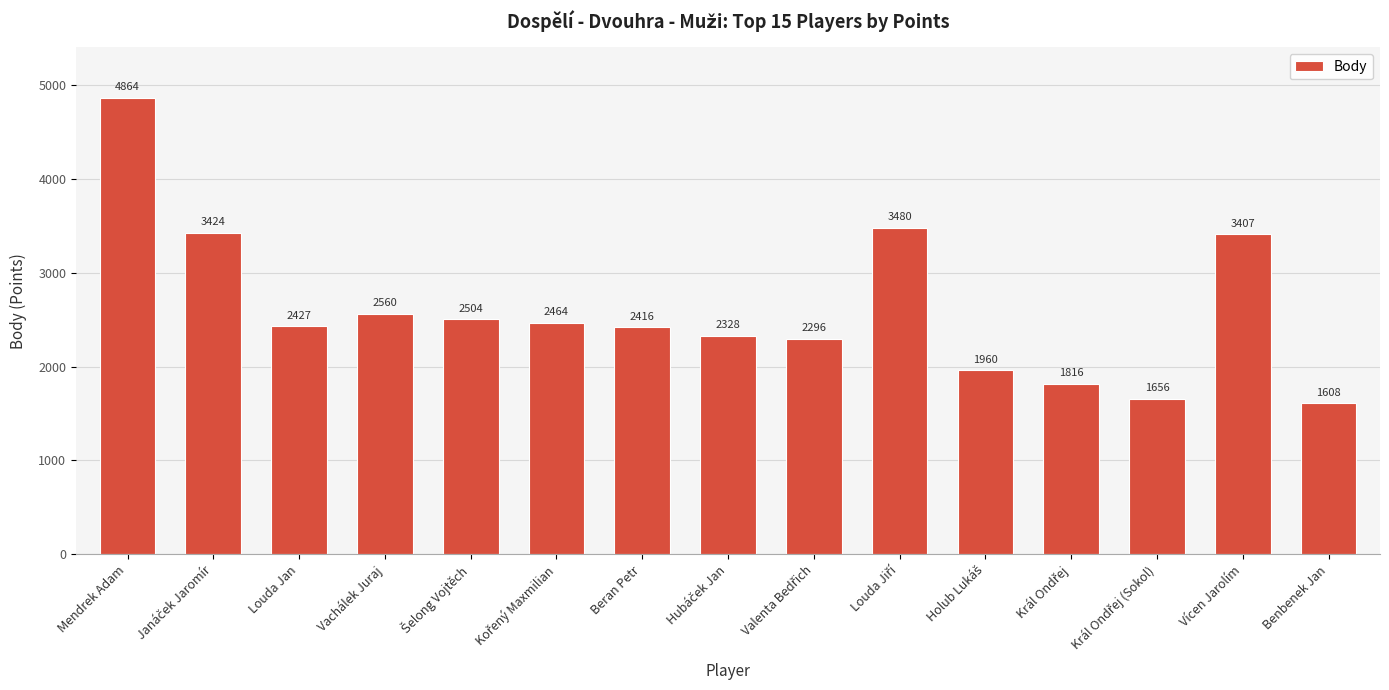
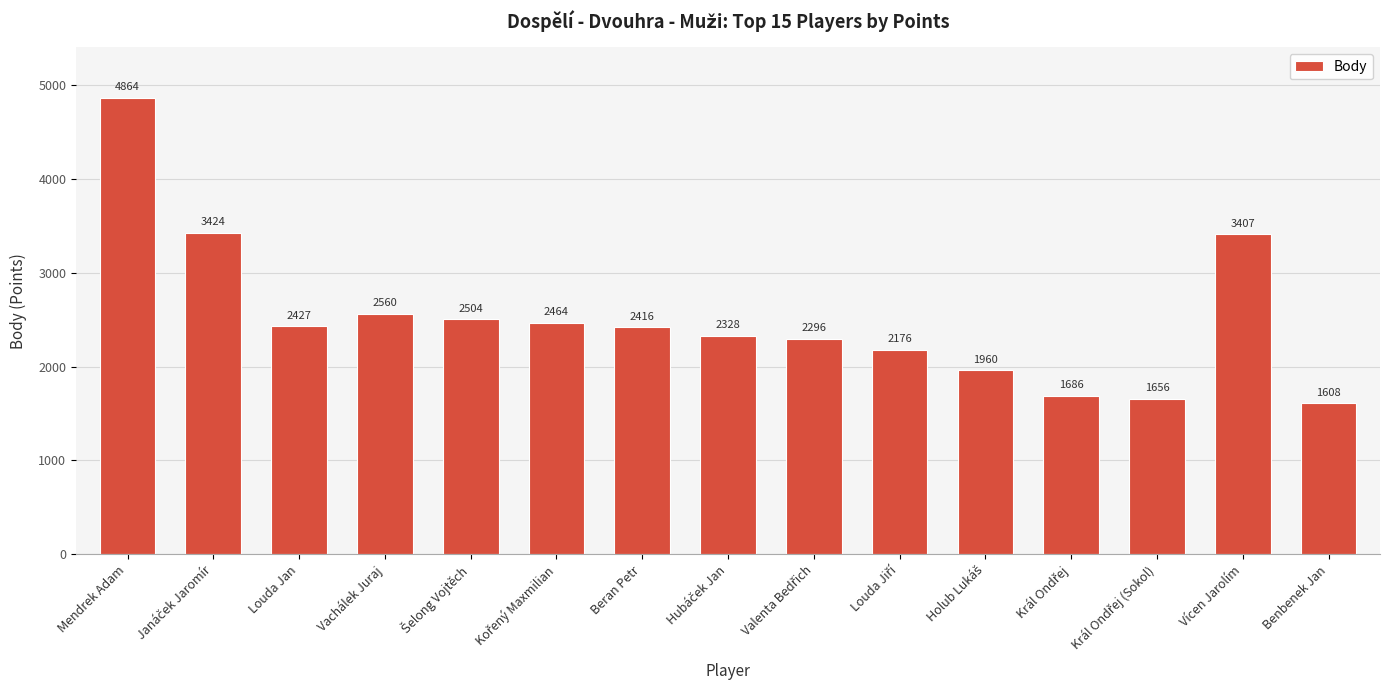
  {
    "Mendrek Adam": 4864,
    "Janáček Jaromír": 3424,
    "Louda Jan": 2427,
    "Vachálek Juraj": 2560,
    "Šelong Vojtěch": 2504,
    "Kořený Maxmilian": 2464,
    "Beran Petr": 2416,
    "Hubáček Jan": 2328,
    "Valenta Bedřich": 2296,
-   "Louda Jiří": 3480,
+   "Louda Jiří": 2176,
    "Holub Lukáš": 1960,
-   "Král Ondřej": 1816,
+   "Král Ondřej": 1686,
    "Král Ondřej (Sokol)": 1656,
    "Vícen Jarolím": 3407,
    "Benbenek Jan": 1608
  }
